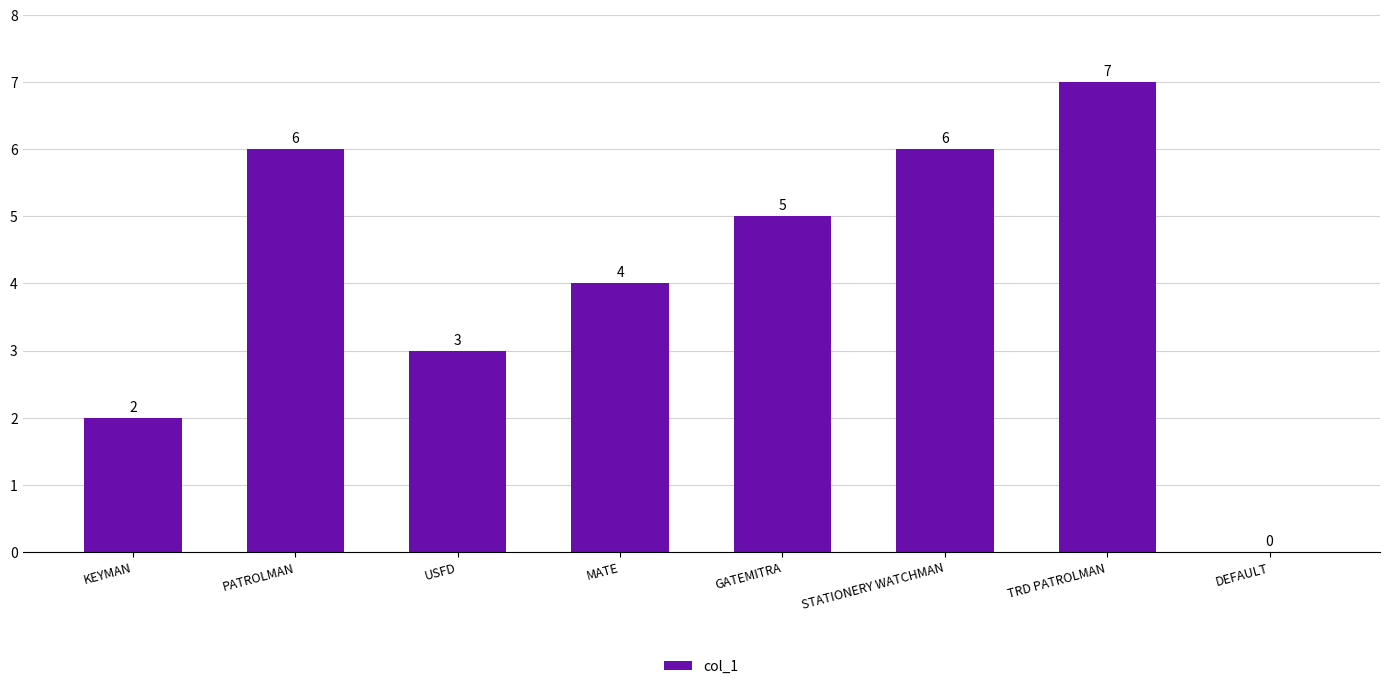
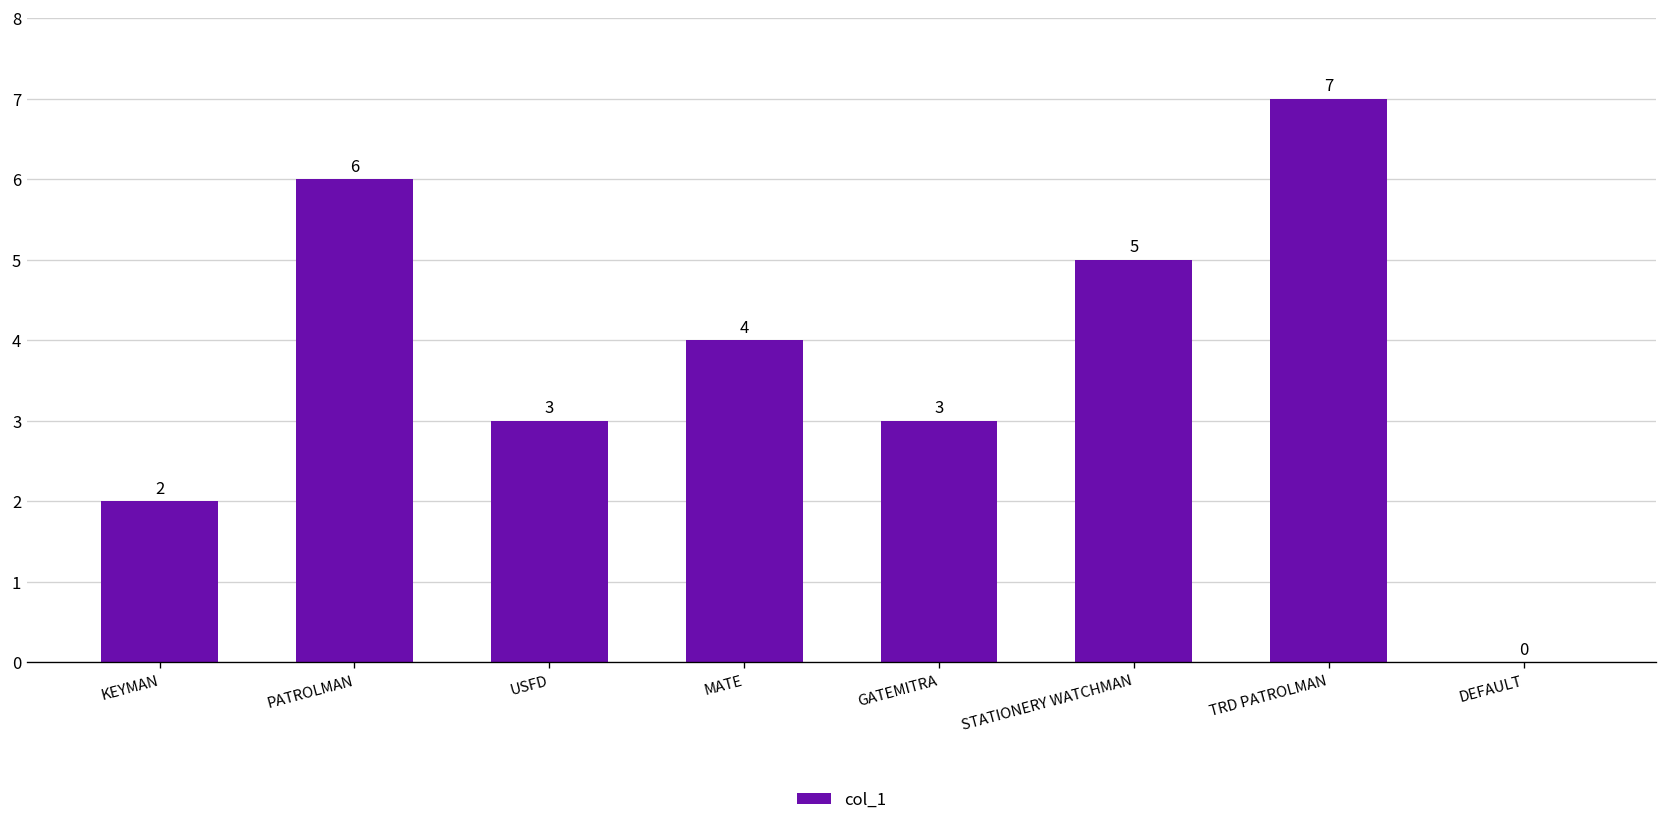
  {
    "KEYMAN": 2,
    "PATROLMAN": 6,
    "USFD": 3,
    "MATE": 4,
-   "GATEMITRA": 5,
-   "STATIONERY WATCHMAN": 6,
+   "GATEMITRA": 3,
+   "STATIONERY WATCHMAN": 5,
    "TRD PATROLMAN": 7,
    "DEFAULT": 0
  }
